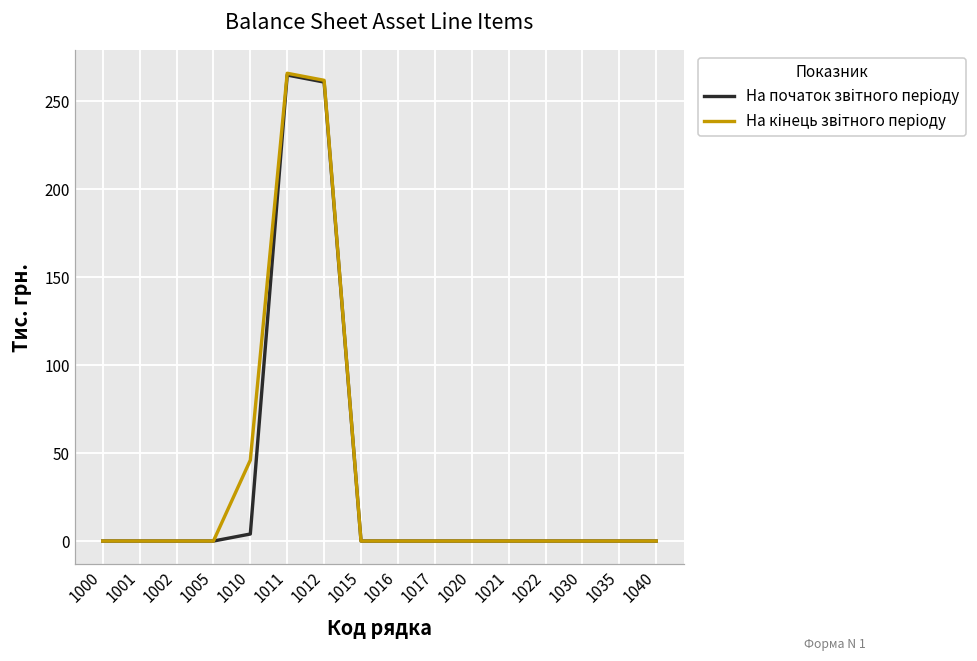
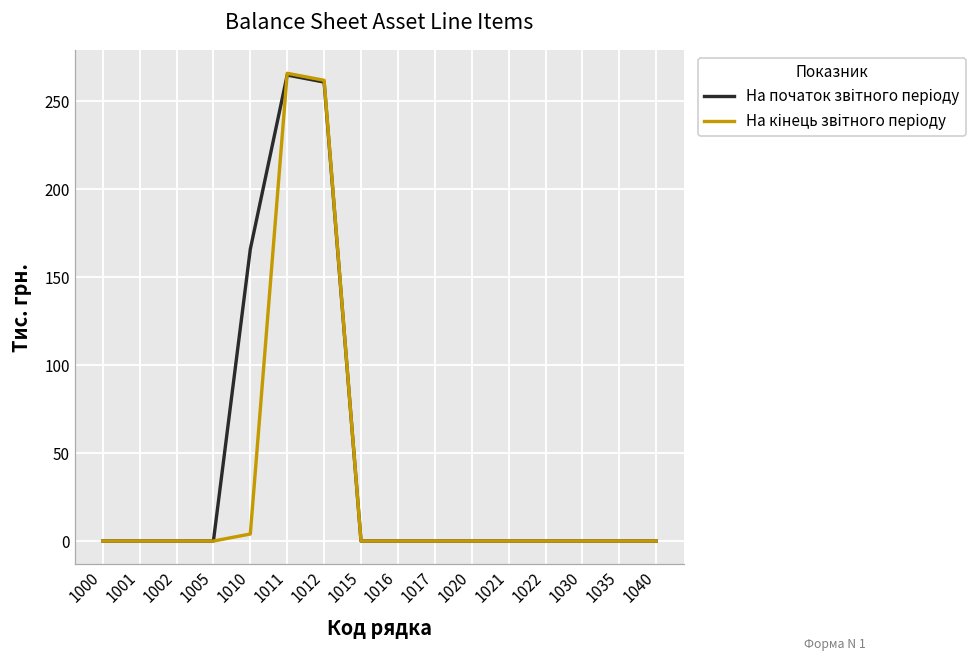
  {
    "На початок звітного періоду": {
-     "1010": 4
+     "1010": 166
    },
    "На кінець звітного періоду": {
-     "1010": 46
+     "1010": 4
    }
  }
